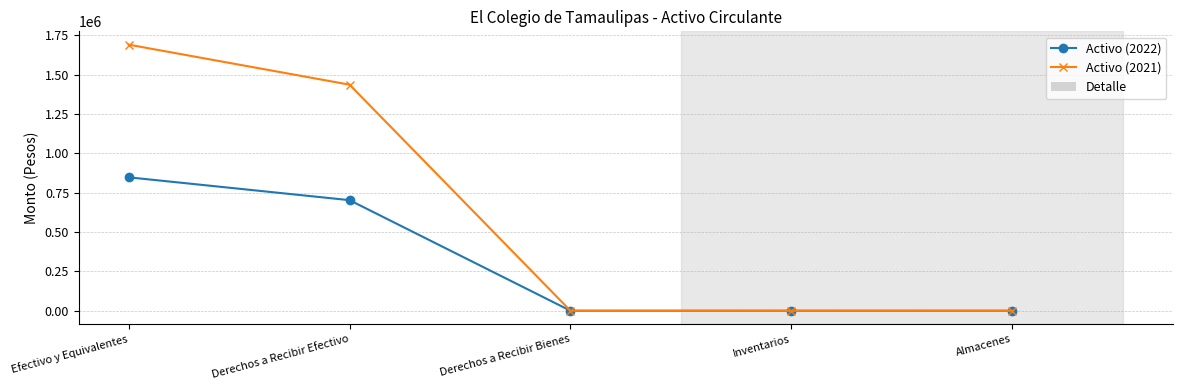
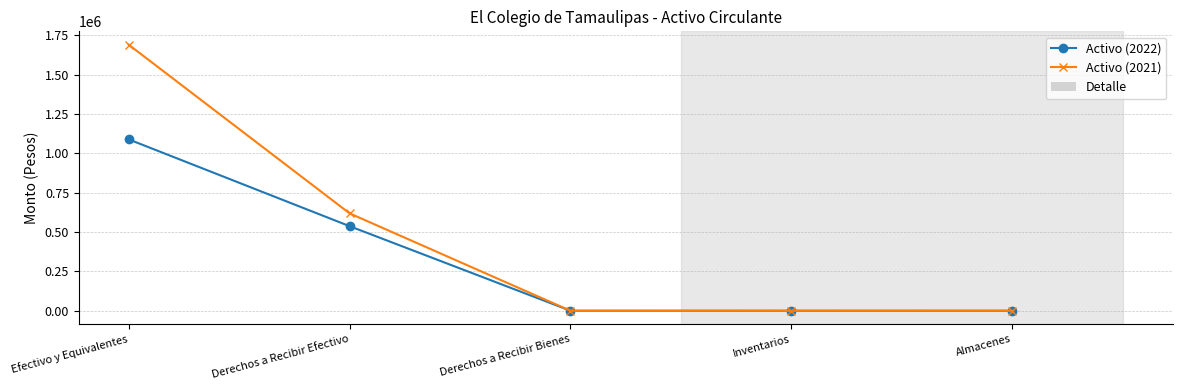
  {
    "Activo (2022)": {
-     "Efectivo y Equivalentes": 850000,
-     "Derechos a Recibir Efectivo": 700000
+     "Efectivo y Equivalentes": 1090000,
+     "Derechos a Recibir Efectivo": 540000
    },
    "Activo (2021)": {
      "Efectivo y Equivalentes": 1690000,
-     "Derechos a Recibir Efectivo": 1440000
+     "Derechos a Recibir Efectivo": 620000
    }
  }
